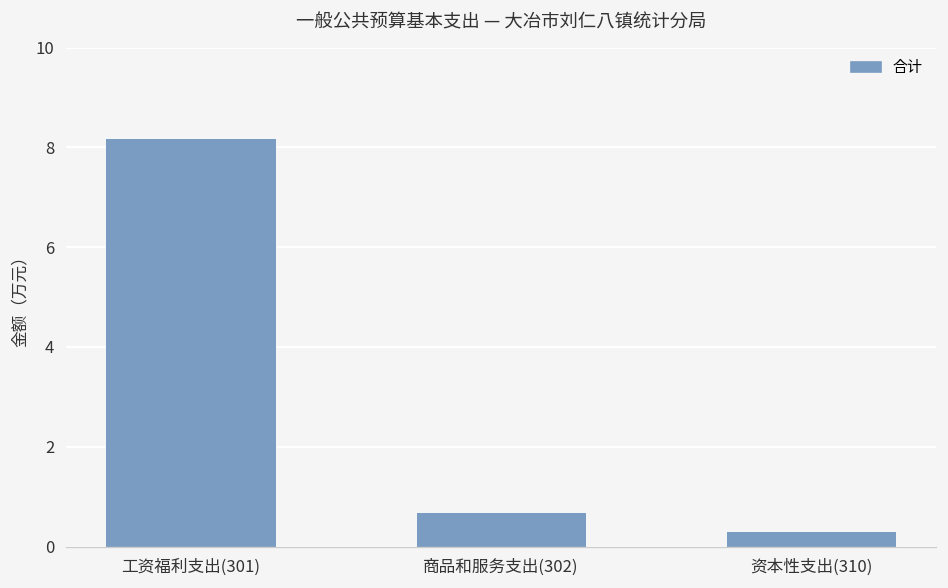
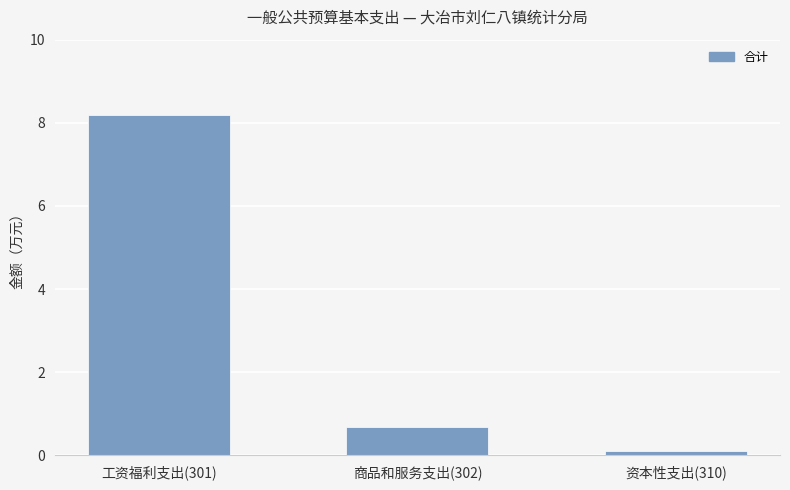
  {
    "工资福利支出(301)": 8.2,
    "商品和服务支出(302)": 0.7,
-   "资本性支出(310)": 0.3
+   "资本性支出(310)": 0.1
  }
